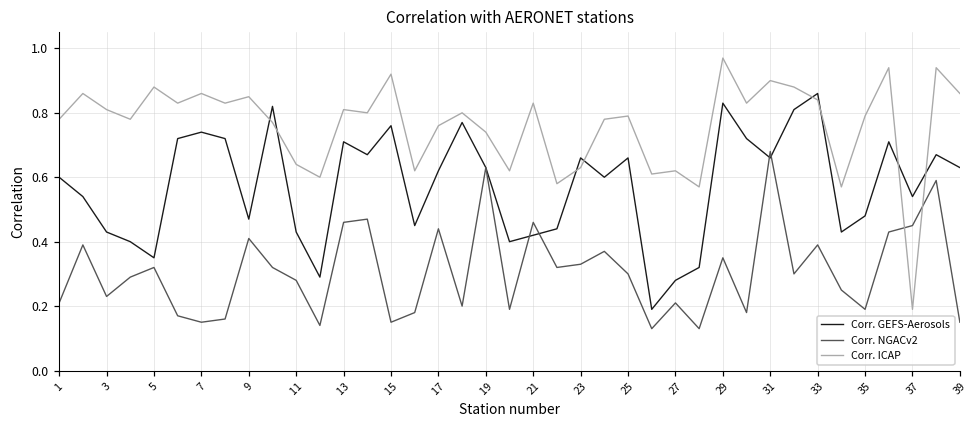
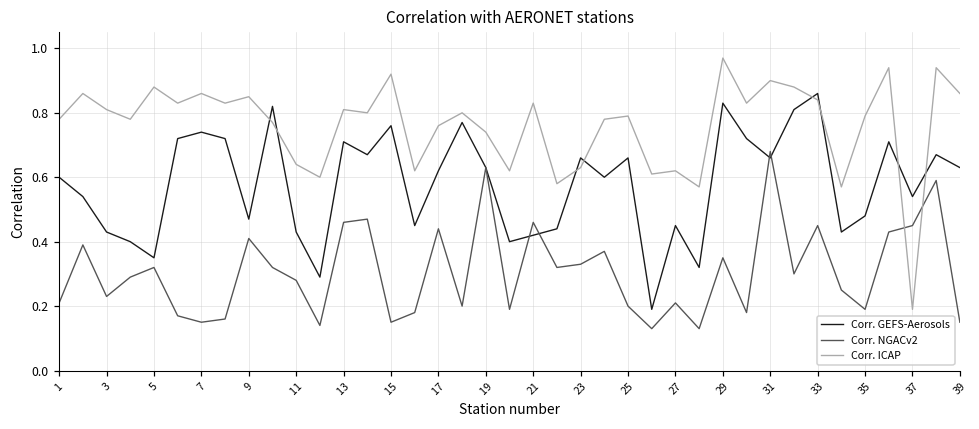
  {
    "Corr. GEFS-Aerosols": {
      "1": 0.60,
      "3": 0.43,
      "5": 0.35,
      "7": 0.74,
      "9": 0.47,
      "11": 0.43,
      "13": 0.71,
      "15": 0.76,
      "17": 0.62,
      "21": 0.42,
      "23": 0.66,
      "25": 0.66,
-     "27": 0.28,
+     "27": 0.45,
      "29": 0.83,
      "31": 0.66,
      "33": 0.86,
      "35": 0.48,
      "37": 0.54,
      "39": 0.63
    },
    "Corr. NGACv2": {
      "1": 0.21,
      "3": 0.23,
      "5": 0.32,
      "7": 0.15,
      "9": 0.41,
      "11": 0.28,
      "13": 0.46,
      "15": 0.15,
      "17": 0.44,
      "21": 0.46,
      "23": 0.33,
-     "25": 0.3,
+     "25": 0.2,
      "27": 0.21,
      "29": 0.35,
      "31": 0.68,
-     "33": 0.39,
+     "33": 0.45,
      "35": 0.19,
      "37": 0.45,
      "39": 0.15
    },
    "Corr. ICAP": {
      "1": 0.78,
      "3": 0.81,
      "5": 0.88,
      "7": 0.86,
      "9": 0.85,
      "11": 0.64,
      "13": 0.81,
      "15": 0.92,
      "17": 0.76,
      "19": 0.74,
      "21": 0.83,
      "23": 0.63,
      "25": 0.79,
      "27": 0.62,
      "29": 0.97,
      "31": 0.90,
      "33": 0.84,
      "35": 0.79,
      "37": 0.19,
      "39": 0.86
    }
  }
